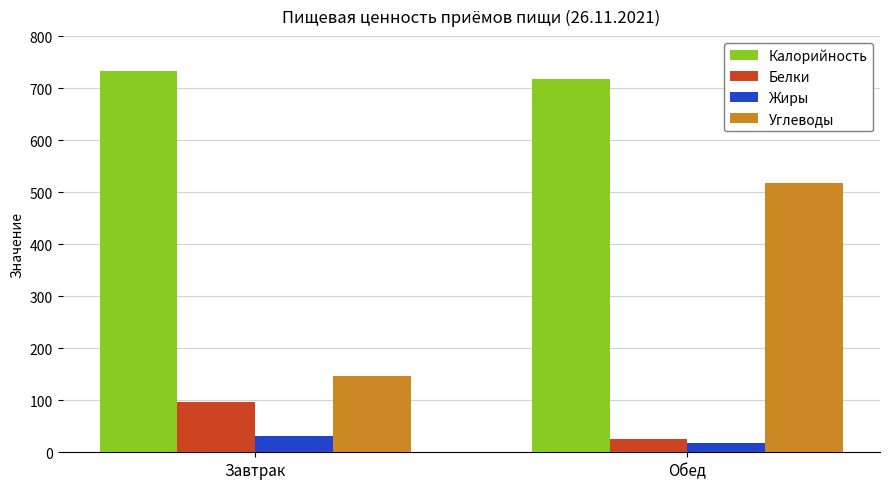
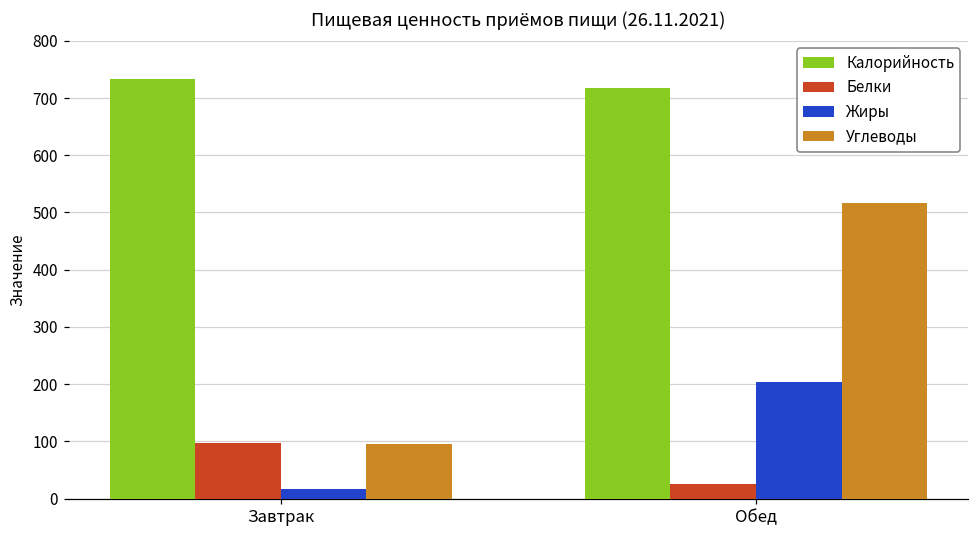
  {
    "Калорийность": {
      "Завтрак": 730,
      "Обед": 720
    },
    "Белки": {
      "Завтрак": 100,
      "Обед": 30
    },
    "Жиры": {
-     "Завтрак": 30,
-     "Обед": 20
+     "Завтрак": 20,
+     "Обед": 200
    },
    "Углеводы": {
-     "Завтрак": 150,
+     "Завтрак": 100,
      "Обед": 520
    }
  }
